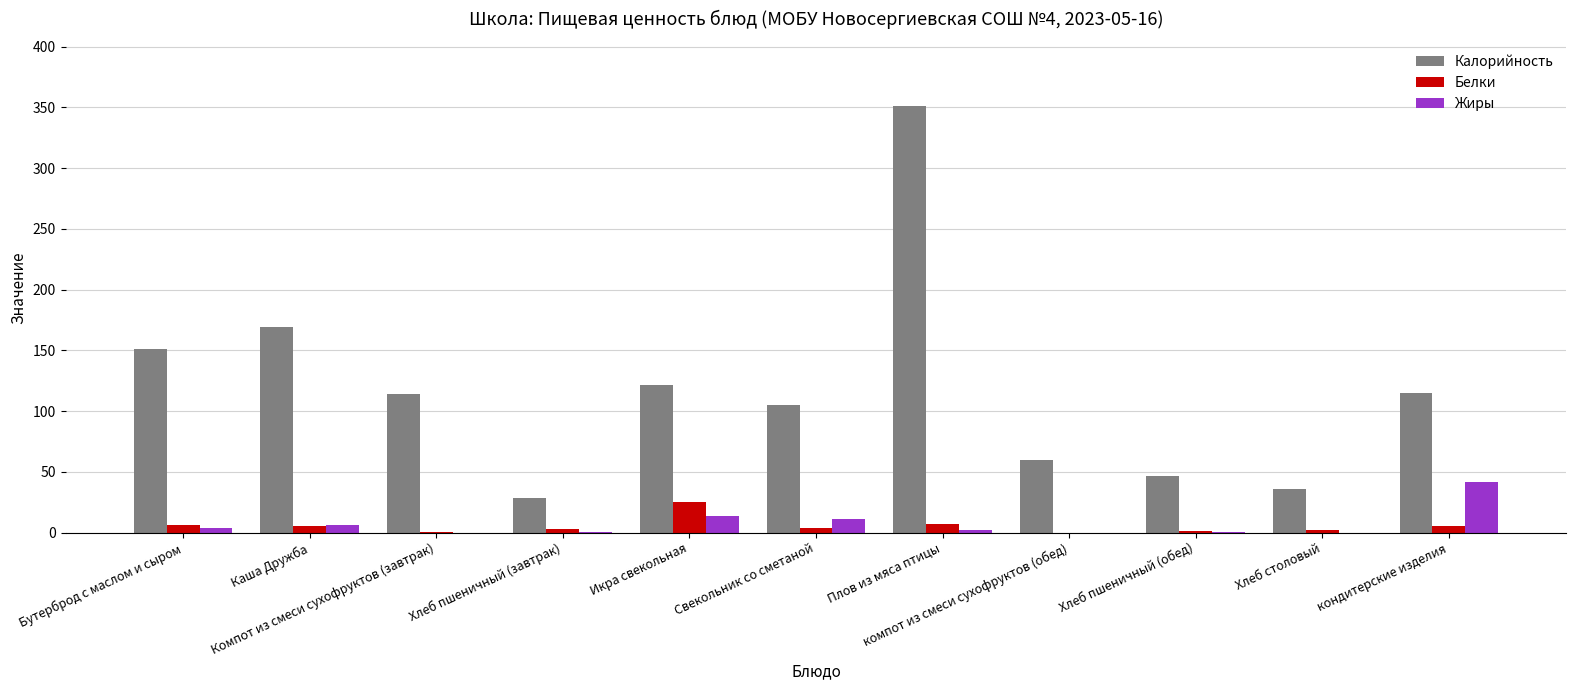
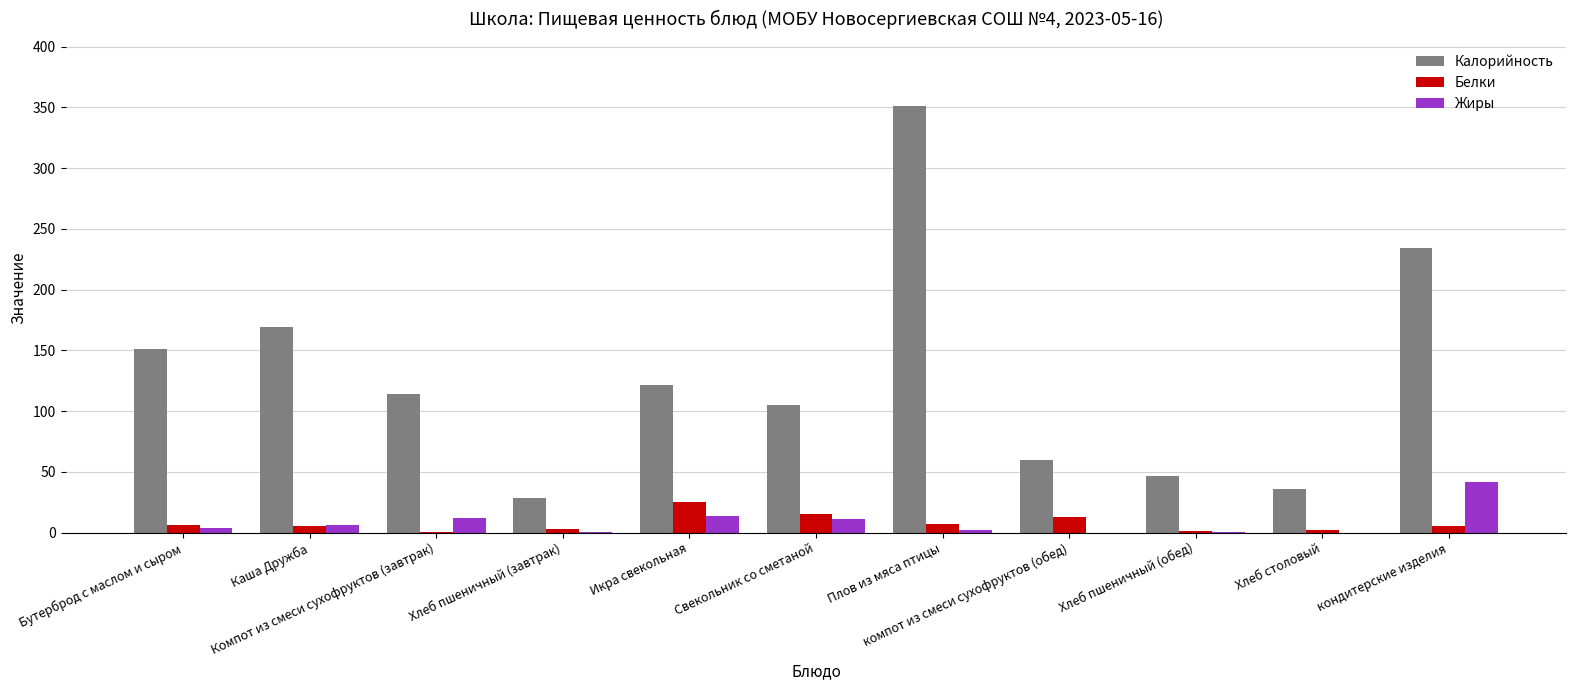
  {
    "Калорийность": {
      "Бутерброд с маслом и сыром": 151,
      "Каша Дружба": 169,
      "Компот из смеси сухофруктов (завтрак)": 114,
      "Хлеб пшеничный (завтрак)": 28,
      "Икра свекольная": 122,
      "Свекольник со сметаной": 105,
      "Плов из мяса птицы": 351,
      "компот из смеси сухофруктов (обед)": 60,
      "Хлеб пшеничный (обед)": 47,
      "Хлеб столовый": 36,
-     "кондитерские изделия": 115
+     "кондитерские изделия": 234
    },
    "Белки": {
      "Бутерброд с маслом и сыром": 7,
      "Каша Дружба": 5,
      "Хлеб пшеничный (завтрак)": 3,
      "Икра свекольная": 25,
-     "Свекольник со сметаной": 4,
+     "Свекольник со сметаной": 15,
      "Плов из мяса птицы": 7,
-     "компот из смеси сухофруктов (обед)": 0,
+     "компот из смеси сухофруктов (обед)": 13,
      "Хлеб столовый": 2,
      "кондитерские изделия": 6
    },
    "Жиры": {
      "Бутерброд с маслом и сыром": 3,
      "Каша Дружба": 7,
-     "Компот из смеси сухофруктов (завтрак)": 0,
+     "Компот из смеси сухофруктов (завтрак)": 12,
      "Икра свекольная": 14,
      "Свекольник со сметаной": 11,
      "Плов из мяса птицы": 2,
      "кондитерские изделия": 42
    }
  }
